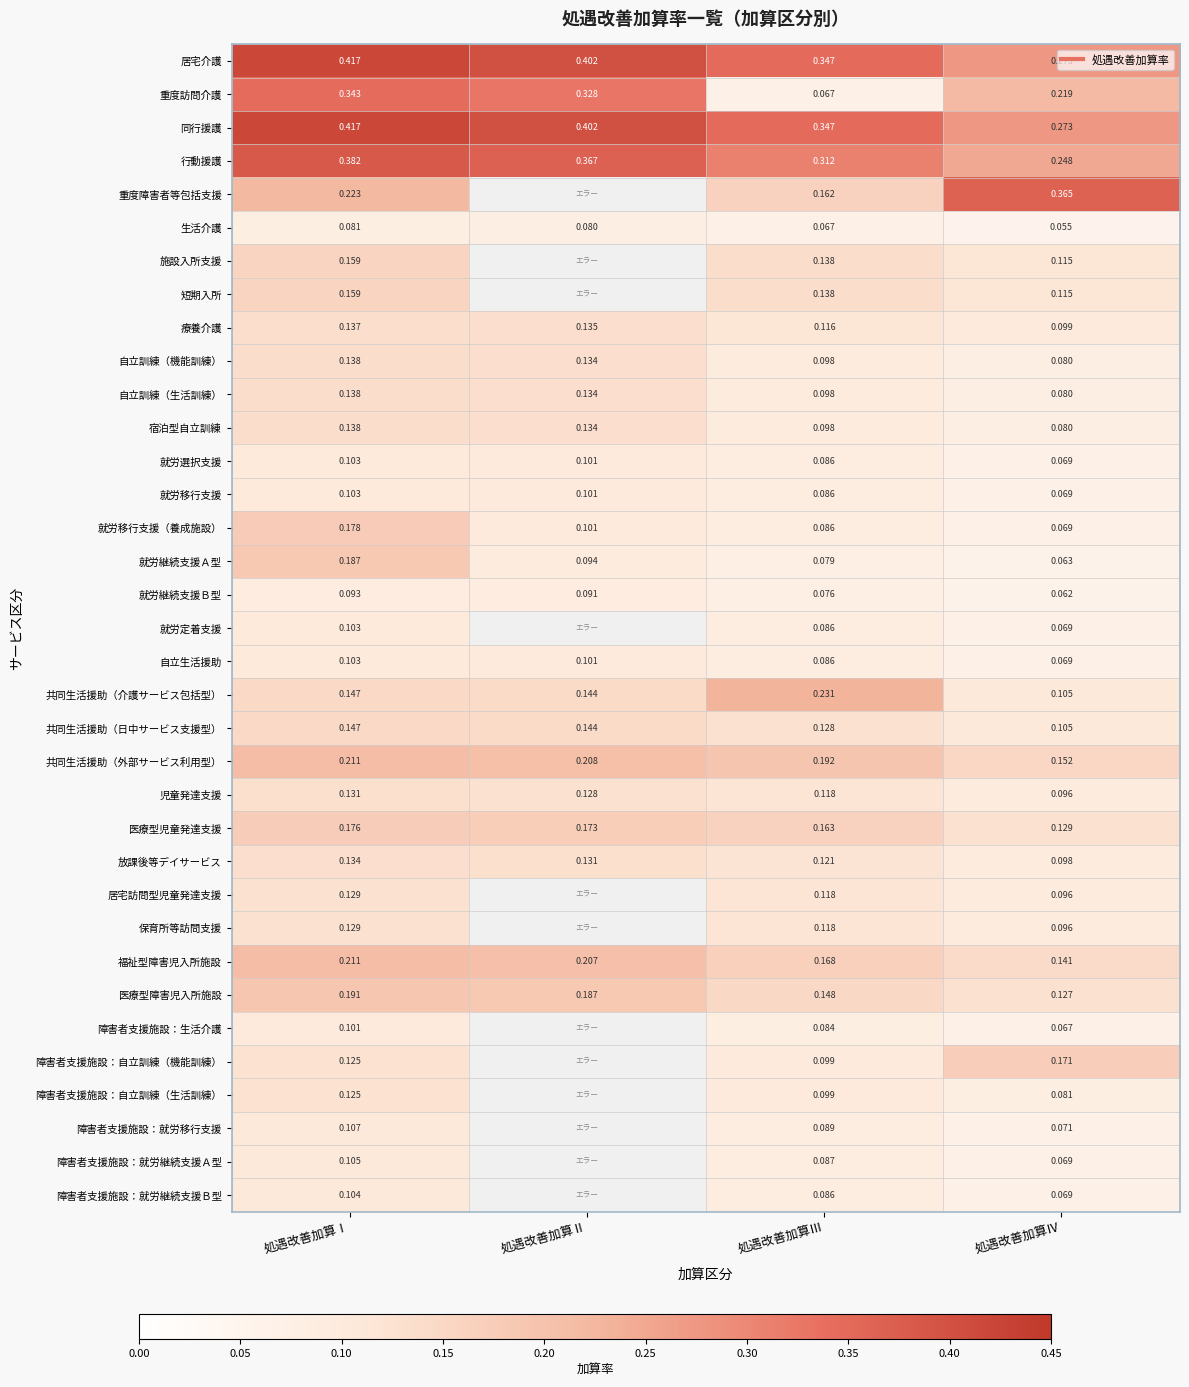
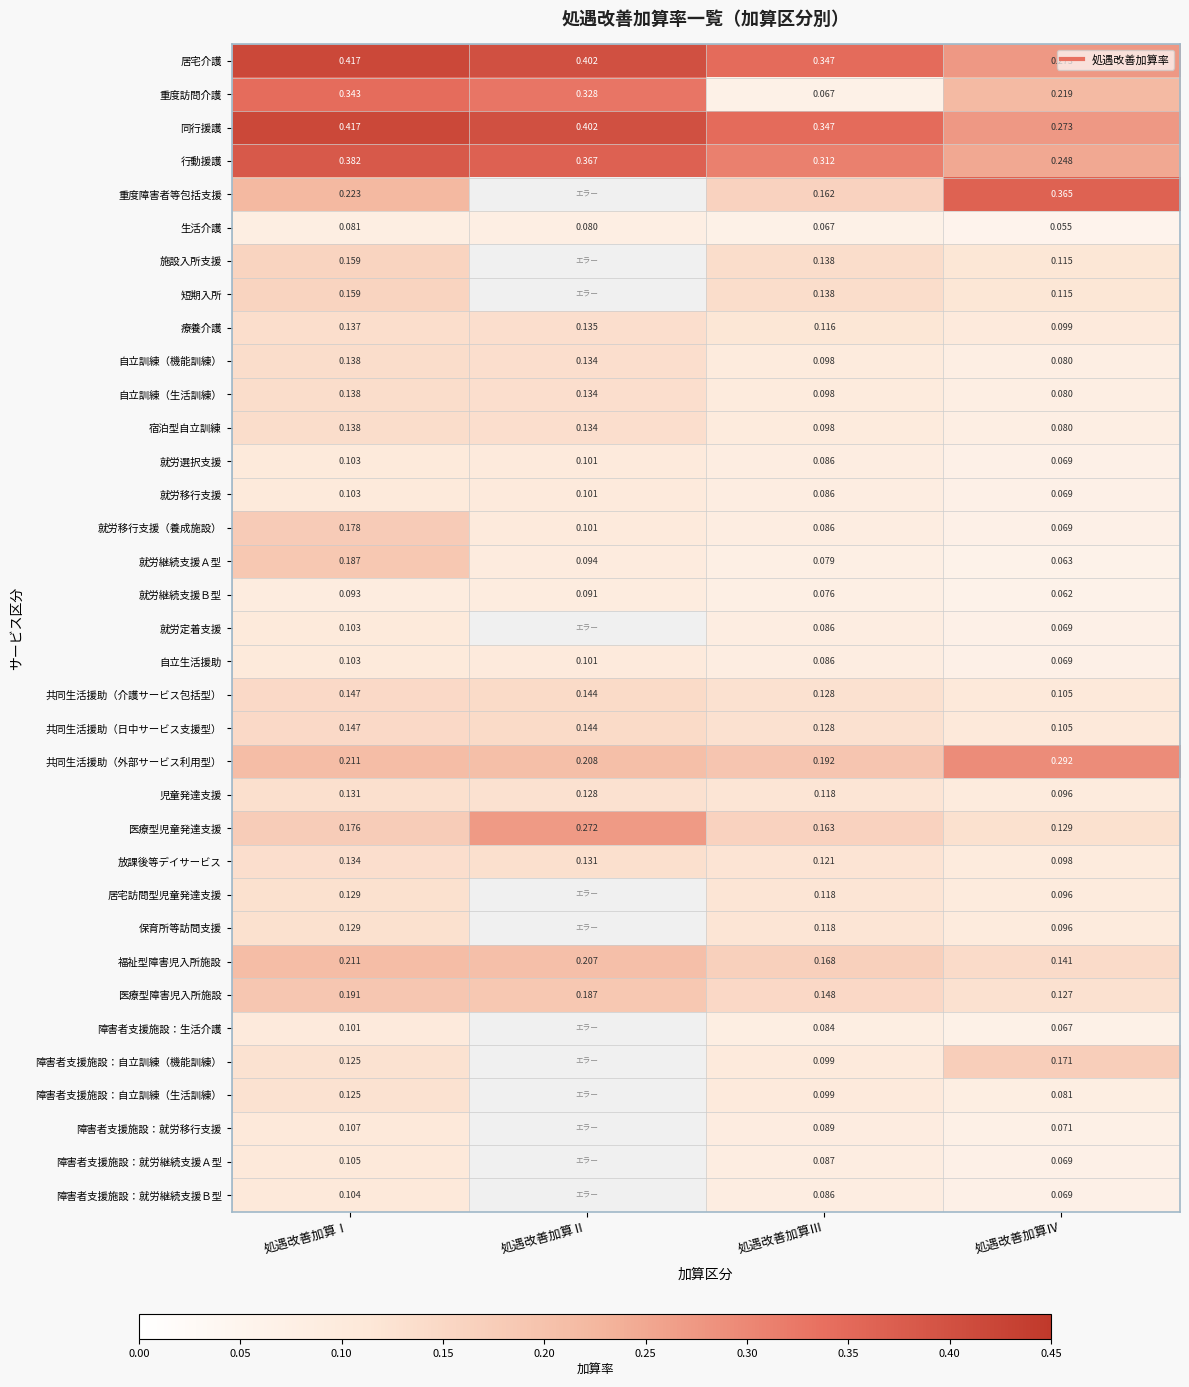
  {
    "居宅介護": {
      "処遇改善加算Ⅰ": 0.417,
      "処遇改善加算Ⅱ": 0.402,
      "処遇改善加算Ⅲ": 0.347
    },
    "重度訪問介護": {
      "処遇改善加算Ⅰ": 0.343,
      "処遇改善加算Ⅱ": 0.328,
      "処遇改善加算Ⅲ": 0.067,
      "処遇改善加算Ⅳ": 0.219
    },
    "同行援護": {
      "処遇改善加算Ⅰ": 0.417,
      "処遇改善加算Ⅱ": 0.402,
      "処遇改善加算Ⅲ": 0.347,
      "処遇改善加算Ⅳ": 0.273
    },
    "行動援護": {
      "処遇改善加算Ⅰ": 0.382,
      "処遇改善加算Ⅱ": 0.367,
      "処遇改善加算Ⅲ": 0.312,
      "処遇改善加算Ⅳ": 0.248
    },
    "重度障害者等包括支援": {
      "処遇改善加算Ⅰ": 0.223,
      "処遇改善加算Ⅲ": 0.162,
      "処遇改善加算Ⅳ": 0.365
    },
    "生活介護": {
      "処遇改善加算Ⅰ": 0.081,
      "処遇改善加算Ⅱ": 0.080,
      "処遇改善加算Ⅲ": 0.067,
      "処遇改善加算Ⅳ": 0.055
    },
    "施設入所支援": {
      "処遇改善加算Ⅰ": 0.159,
      "処遇改善加算Ⅲ": 0.138,
      "処遇改善加算Ⅳ": 0.115
    },
    "短期入所": {
      "処遇改善加算Ⅰ": 0.159,
      "処遇改善加算Ⅲ": 0.138,
      "処遇改善加算Ⅳ": 0.115
    },
    "療養介護": {
      "処遇改善加算Ⅰ": 0.137,
      "処遇改善加算Ⅱ": 0.135,
      "処遇改善加算Ⅲ": 0.116,
      "処遇改善加算Ⅳ": 0.099
    },
    "自立訓練（機能訓練）": {
      "処遇改善加算Ⅰ": 0.138,
      "処遇改善加算Ⅱ": 0.134,
      "処遇改善加算Ⅲ": 0.098,
      "処遇改善加算Ⅳ": 0.080
    },
    "自立訓練（生活訓練）": {
      "処遇改善加算Ⅰ": 0.138,
      "処遇改善加算Ⅱ": 0.134,
      "処遇改善加算Ⅲ": 0.098,
      "処遇改善加算Ⅳ": 0.080
    },
    "宿泊型自立訓練": {
      "処遇改善加算Ⅰ": 0.138,
      "処遇改善加算Ⅱ": 0.134,
      "処遇改善加算Ⅲ": 0.098,
      "処遇改善加算Ⅳ": 0.080
    },
    "就労選択支援": {
      "処遇改善加算Ⅰ": 0.103,
      "処遇改善加算Ⅱ": 0.101,
      "処遇改善加算Ⅲ": 0.086,
      "処遇改善加算Ⅳ": 0.069
    },
    "就労移行支援": {
      "処遇改善加算Ⅰ": 0.103,
      "処遇改善加算Ⅱ": 0.101,
      "処遇改善加算Ⅲ": 0.086,
      "処遇改善加算Ⅳ": 0.069
    },
    "就労移行支援（養成施設）": {
      "処遇改善加算Ⅰ": 0.178,
      "処遇改善加算Ⅱ": 0.101,
      "処遇改善加算Ⅲ": 0.086,
      "処遇改善加算Ⅳ": 0.069
    },
    "就労継続支援Ａ型": {
      "処遇改善加算Ⅰ": 0.187,
      "処遇改善加算Ⅱ": 0.094,
      "処遇改善加算Ⅲ": 0.079,
      "処遇改善加算Ⅳ": 0.063
    },
    "就労継続支援Ｂ型": {
      "処遇改善加算Ⅰ": 0.093,
      "処遇改善加算Ⅱ": 0.091,
      "処遇改善加算Ⅲ": 0.076,
      "処遇改善加算Ⅳ": 0.062
    },
    "就労定着支援": {
      "処遇改善加算Ⅰ": 0.103,
      "処遇改善加算Ⅲ": 0.086,
      "処遇改善加算Ⅳ": 0.069
    },
    "自立生活援助": {
      "処遇改善加算Ⅰ": 0.103,
      "処遇改善加算Ⅱ": 0.101,
      "処遇改善加算Ⅲ": 0.086,
      "処遇改善加算Ⅳ": 0.069
    },
    "共同生活援助（介護サービス包括型）": {
      "処遇改善加算Ⅰ": 0.147,
      "処遇改善加算Ⅱ": 0.144,
-     "処遇改善加算Ⅲ": 0.231,
+     "処遇改善加算Ⅲ": 0.128,
      "処遇改善加算Ⅳ": 0.105
    },
    "共同生活援助（日中サービス支援型）": {
      "処遇改善加算Ⅰ": 0.147,
      "処遇改善加算Ⅱ": 0.144,
      "処遇改善加算Ⅲ": 0.128,
      "処遇改善加算Ⅳ": 0.105
    },
    "共同生活援助（外部サービス利用型）": {
      "処遇改善加算Ⅰ": 0.211,
      "処遇改善加算Ⅱ": 0.208,
      "処遇改善加算Ⅲ": 0.192,
-     "処遇改善加算Ⅳ": 0.152
+     "処遇改善加算Ⅳ": 0.292
    },
    "児童発達支援": {
      "処遇改善加算Ⅰ": 0.131,
      "処遇改善加算Ⅱ": 0.128,
      "処遇改善加算Ⅲ": 0.118,
      "処遇改善加算Ⅳ": 0.096
    },
    "医療型児童発達支援": {
      "処遇改善加算Ⅰ": 0.176,
-     "処遇改善加算Ⅱ": 0.173,
+     "処遇改善加算Ⅱ": 0.272,
      "処遇改善加算Ⅲ": 0.163,
      "処遇改善加算Ⅳ": 0.129
    },
    "放課後等デイサービス": {
      "処遇改善加算Ⅰ": 0.134,
      "処遇改善加算Ⅱ": 0.131,
      "処遇改善加算Ⅲ": 0.121,
      "処遇改善加算Ⅳ": 0.098
    },
    "居宅訪問型児童発達支援": {
      "処遇改善加算Ⅰ": 0.129,
      "処遇改善加算Ⅲ": 0.118,
      "処遇改善加算Ⅳ": 0.096
    },
    "保育所等訪問支援": {
      "処遇改善加算Ⅰ": 0.129,
      "処遇改善加算Ⅲ": 0.118,
      "処遇改善加算Ⅳ": 0.096
    },
    "福祉型障害児入所施設": {
      "処遇改善加算Ⅰ": 0.211,
      "処遇改善加算Ⅱ": 0.207,
      "処遇改善加算Ⅲ": 0.168,
      "処遇改善加算Ⅳ": 0.141
    },
    "医療型障害児入所施設": {
      "処遇改善加算Ⅰ": 0.191,
      "処遇改善加算Ⅱ": 0.187,
      "処遇改善加算Ⅲ": 0.148,
      "処遇改善加算Ⅳ": 0.127
    },
    "障害者支援施設：生活介護": {
      "処遇改善加算Ⅰ": 0.101,
      "処遇改善加算Ⅲ": 0.084,
      "処遇改善加算Ⅳ": 0.067
    },
    "障害者支援施設：自立訓練（機能訓練）": {
      "処遇改善加算Ⅰ": 0.125,
      "処遇改善加算Ⅲ": 0.099,
      "処遇改善加算Ⅳ": 0.171
    },
    "障害者支援施設：自立訓練（生活訓練）": {
      "処遇改善加算Ⅰ": 0.125,
      "処遇改善加算Ⅲ": 0.099,
      "処遇改善加算Ⅳ": 0.081
    },
    "障害者支援施設：就労移行支援": {
      "処遇改善加算Ⅰ": 0.107,
      "処遇改善加算Ⅲ": 0.089,
      "処遇改善加算Ⅳ": 0.071
    },
    "障害者支援施設：就労継続支援Ａ型": {
      "処遇改善加算Ⅰ": 0.105,
      "処遇改善加算Ⅲ": 0.087,
      "処遇改善加算Ⅳ": 0.069
    },
    "障害者支援施設：就労継続支援Ｂ型": {
      "処遇改善加算Ⅰ": 0.104,
      "処遇改善加算Ⅲ": 0.086,
      "処遇改善加算Ⅳ": 0.069
    }
  }
